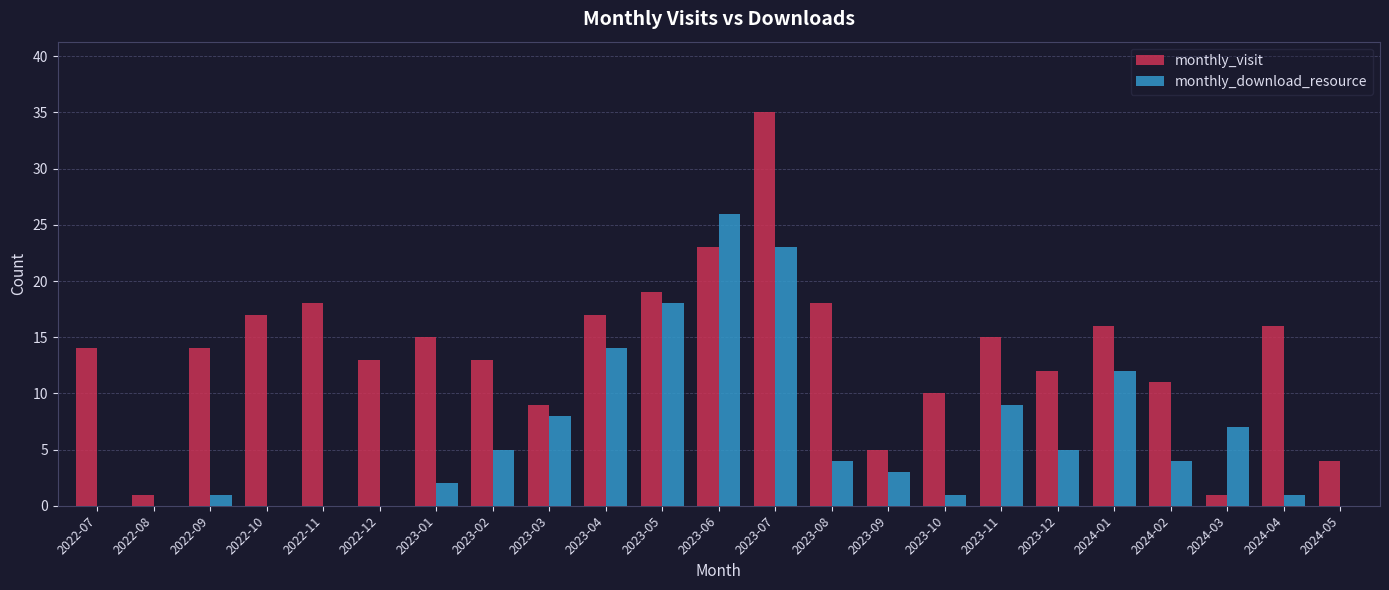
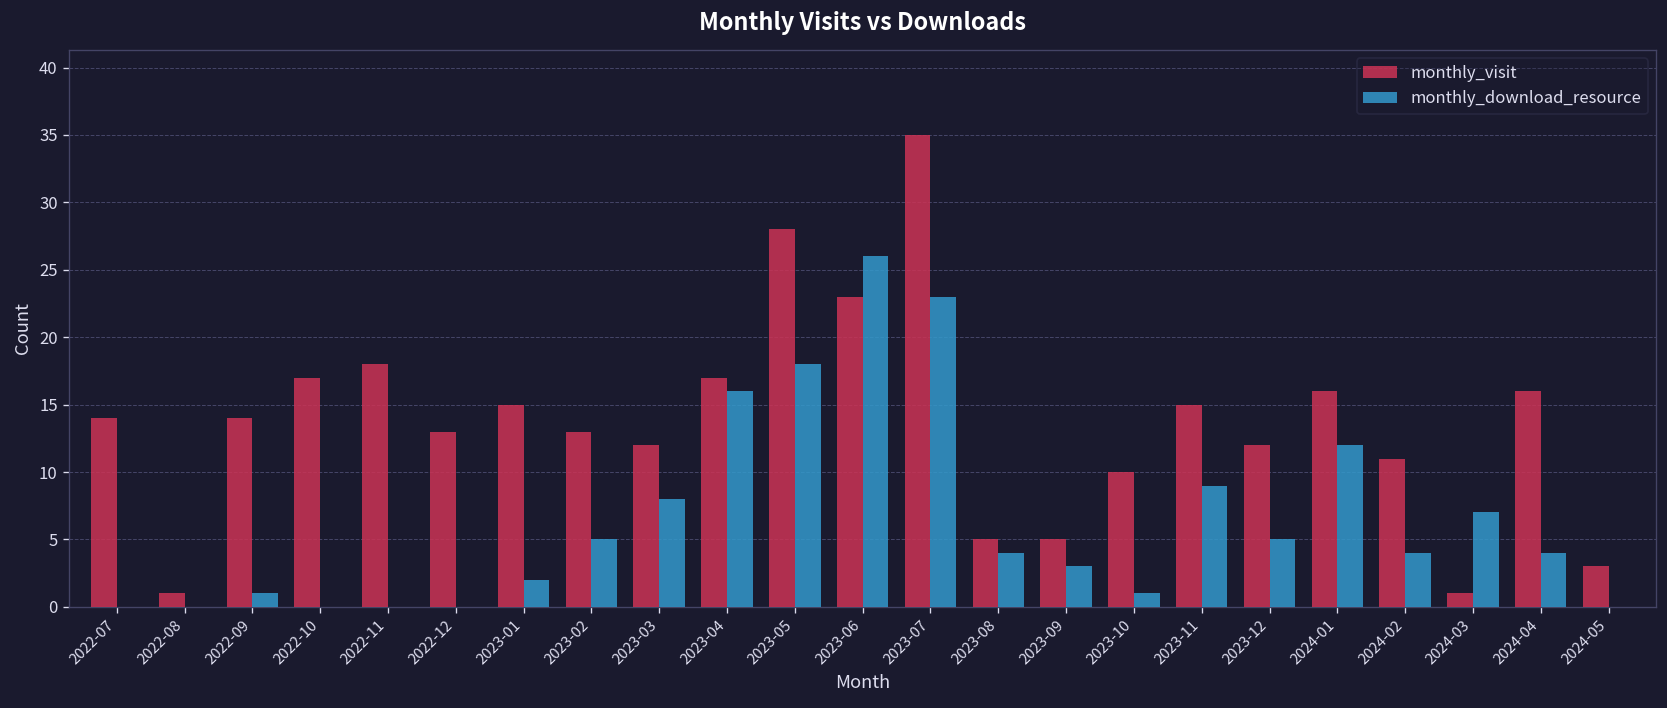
  {
    "monthly_visit": {
      "2022-07": 14,
      "2022-08": 1,
      "2022-09": 14,
      "2022-10": 17,
      "2022-11": 18,
      "2022-12": 13,
      "2023-01": 15,
      "2023-02": 13,
-     "2023-03": 9,
+     "2023-03": 12,
      "2023-04": 17,
-     "2023-05": 19,
+     "2023-05": 28,
      "2023-06": 23,
      "2023-07": 35,
-     "2023-08": 18,
+     "2023-08": 5,
      "2023-09": 5,
      "2023-10": 10,
      "2023-11": 15,
      "2023-12": 12,
      "2024-01": 16,
      "2024-02": 11,
      "2024-03": 1,
      "2024-04": 16,
-     "2024-05": 4
+     "2024-05": 3
    },
    "monthly_download_resource": {
      "2022-07": 0,
      "2022-08": 0,
      "2022-09": 1,
      "2022-10": 0,
      "2022-11": 0,
      "2022-12": 0,
      "2023-01": 2,
      "2023-02": 5,
      "2023-03": 8,
-     "2023-04": 14,
+     "2023-04": 16,
      "2023-05": 18,
      "2023-06": 26,
      "2023-07": 23,
      "2023-08": 4,
      "2023-09": 3,
      "2023-10": 1,
      "2023-11": 9,
      "2023-12": 5,
      "2024-01": 12,
      "2024-02": 4,
      "2024-03": 7,
-     "2024-04": 1,
+     "2024-04": 4,
      "2024-05": 0
    }
  }
